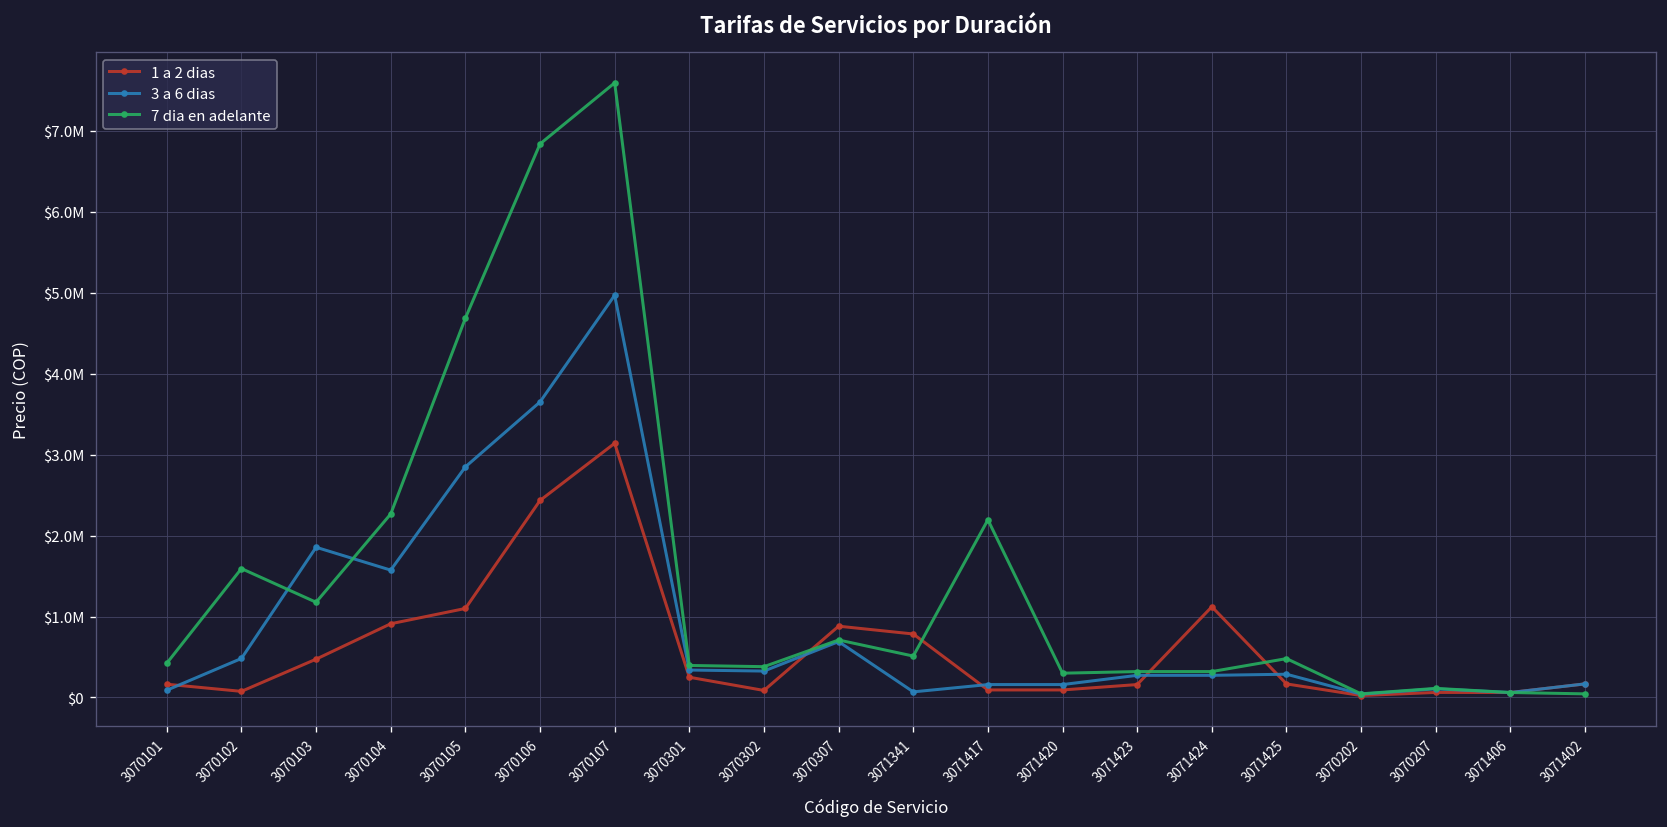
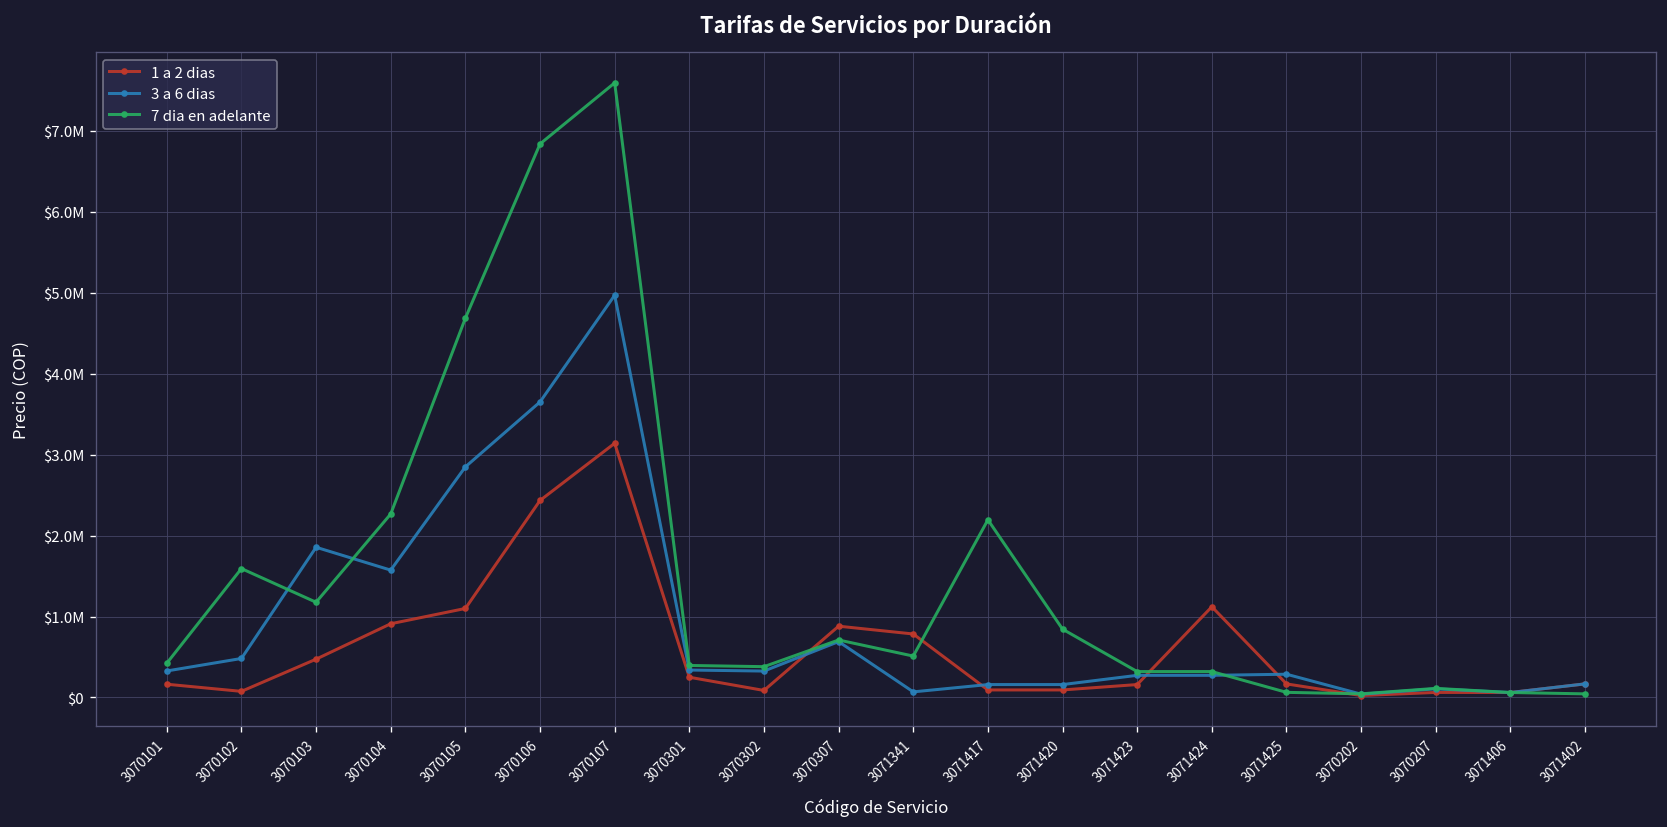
  {
    "1 a 2 dias": {
      "3070101": "$200000",
      "3070102": "$100000",
      "3070103": "$500000",
      "3070104": "$900000",
      "3070105": "$1100000",
      "3070106": "$2400000",
      "3070107": "$3100000",
      "3070301": "$300000",
      "3070302": "$100000",
      "3070307": "$900000",
      "3071341": "$800000",
      "3071417": "$100000",
      "3071420": "$100000",
      "3071423": "$200000",
      "3071424": "$1100000",
      "3071425": "$200000",
      "3070207": "$100000"
    },
    "3 a 6 dias": {
-     "3070101": "$100000",
+     "3070101": "$300000",
      "3070102": "$500000",
      "3070103": "$1900000",
      "3070104": "$1600000",
      "3070105": "$2800000",
      "3070106": "$3600000",
      "3070107": "$5000000",
      "3070301": "$300000",
      "3070302": "$300000",
      "3071341": "$100000",
      "3071417": "$200000",
      "3071420": "$200000",
      "3071423": "$300000",
      "3071424": "$300000",
      "3071425": "$300000"
    },
    "7 dia en adelante": {
      "3070101": "$400000",
      "3070102": "$1600000",
      "3070103": "$1200000",
      "3070104": "$2300000",
      "3070105": "$4700000",
      "3070106": "$6800000",
      "3070107": "$7600000",
      "3070301": "$400000",
      "3070302": "$400000",
      "3071341": "$500000",
      "3071417": "$2200000",
-     "3071420": "$300000",
+     "3071420": "$800000",
      "3071423": "$300000",
      "3071424": "$300000",
-     "3071425": "$500000",
+     "3071425": "$100000",
      "3071402": "$0"
    }
  }
